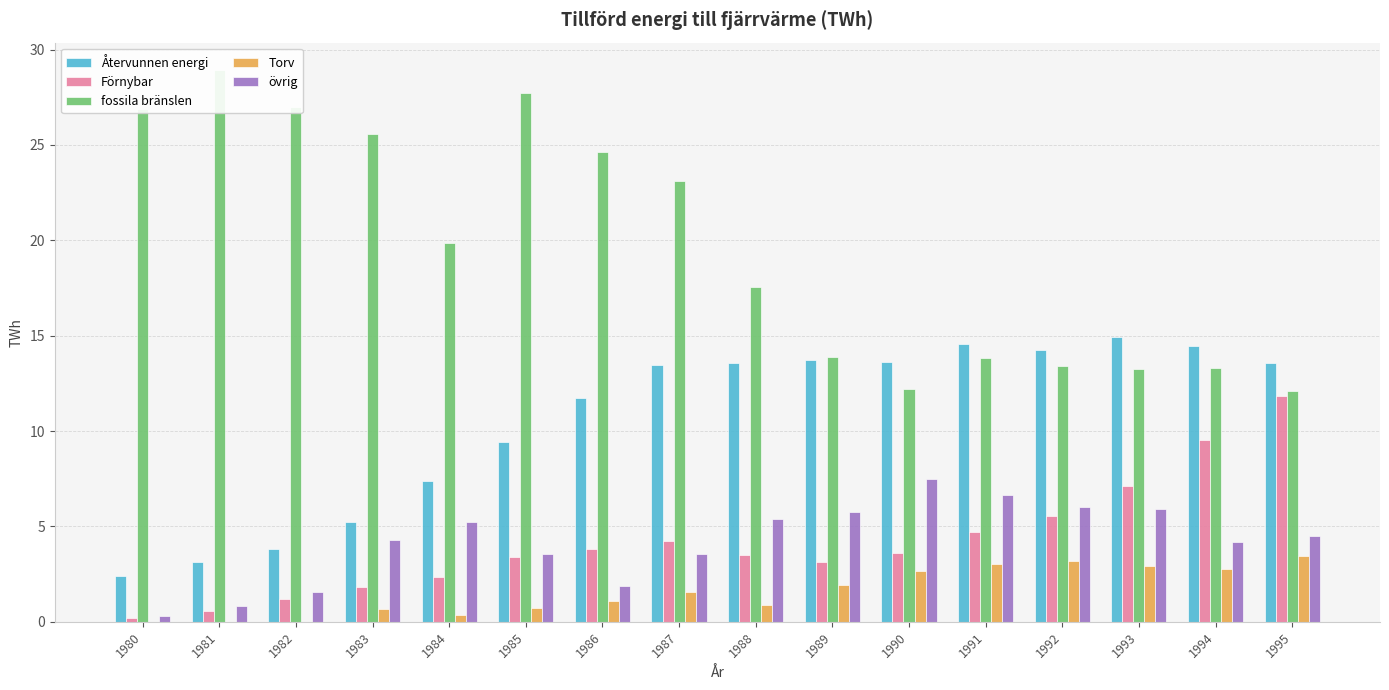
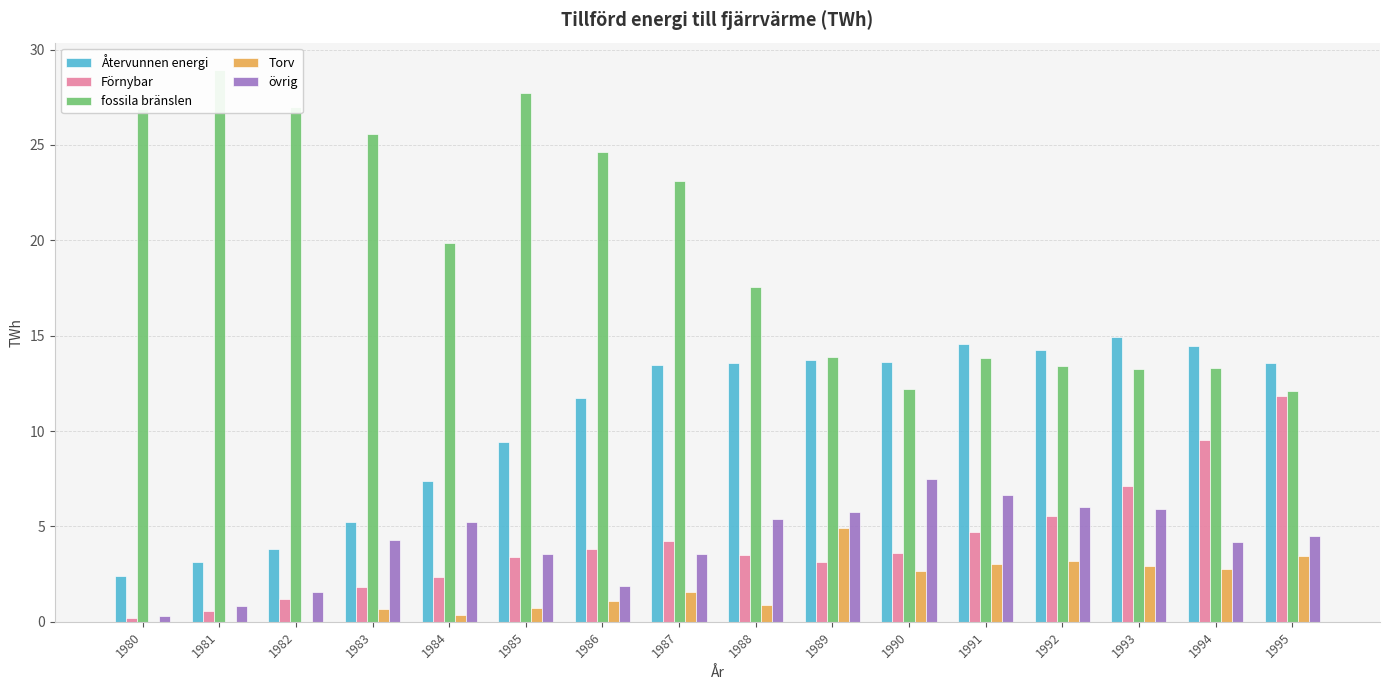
  {
    "Återvunnen energi": {
      "1980": 2.4,
      "1981": 3.1,
      "1982": 3.8,
      "1983": 5.2,
      "1984": 7.4,
      "1985": 9.4,
      "1986": 11.7,
      "1987": 13.5,
      "1988": 13.6,
      "1989": 13.7,
      "1990": 13.6,
      "1991": 14.6,
      "1992": 14.2,
      "1993": 14.9,
      "1994": 14.4,
      "1995": 13.6
    },
    "Förnybar": {
      "1980": 0.2,
      "1981": 0.5,
      "1982": 1.2,
      "1983": 1.8,
      "1984": 2.3,
      "1985": 3.4,
      "1986": 3.8,
      "1987": 4.2,
      "1988": 3.5,
      "1989": 3.1,
      "1990": 3.6,
      "1991": 4.7,
      "1992": 5.5,
      "1993": 7.1,
      "1994": 9.5,
      "1995": 11.8
    },
    "fossila bränslen": {
      "1983": 25.6,
      "1984": 19.9,
      "1985": 27.7,
      "1986": 24.6,
      "1987": 23.1,
      "1988": 17.6,
      "1989": 13.9,
      "1990": 12.2,
      "1991": 13.8,
      "1992": 13.4,
      "1993": 13.3,
      "1994": 13.3,
      "1995": 12.1
    },
    "Torv": {
      "1980": 0.0,
      "1983": 0.7,
      "1984": 0.4,
      "1985": 0.7,
      "1986": 1.1,
      "1987": 1.6,
      "1988": 0.9,
-     "1989": 1.9,
+     "1989": 4.9,
      "1990": 2.6,
      "1991": 3.0,
      "1992": 3.2,
      "1993": 2.9,
      "1994": 2.8,
      "1995": 3.4
    },
    "övrig": {
      "1980": 0.3,
      "1981": 0.8,
      "1982": 1.6,
      "1983": 4.3,
      "1984": 5.2,
      "1985": 3.6,
      "1986": 1.9,
      "1987": 3.6,
      "1988": 5.4,
      "1989": 5.7,
      "1990": 7.5,
      "1991": 6.6,
      "1992": 6.0,
      "1993": 5.9,
      "1994": 4.2,
      "1995": 4.5
    }
  }
